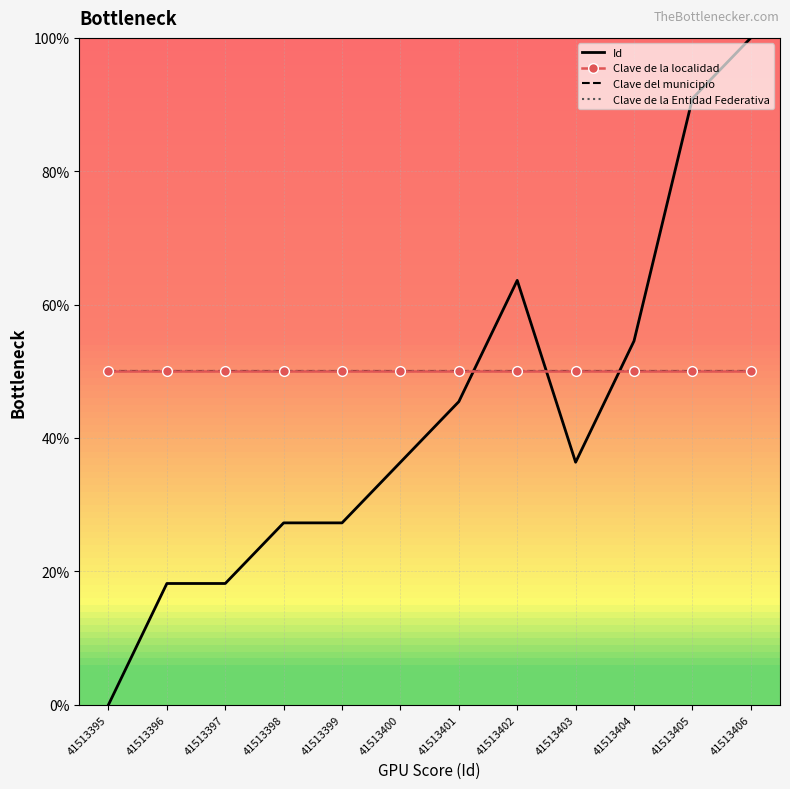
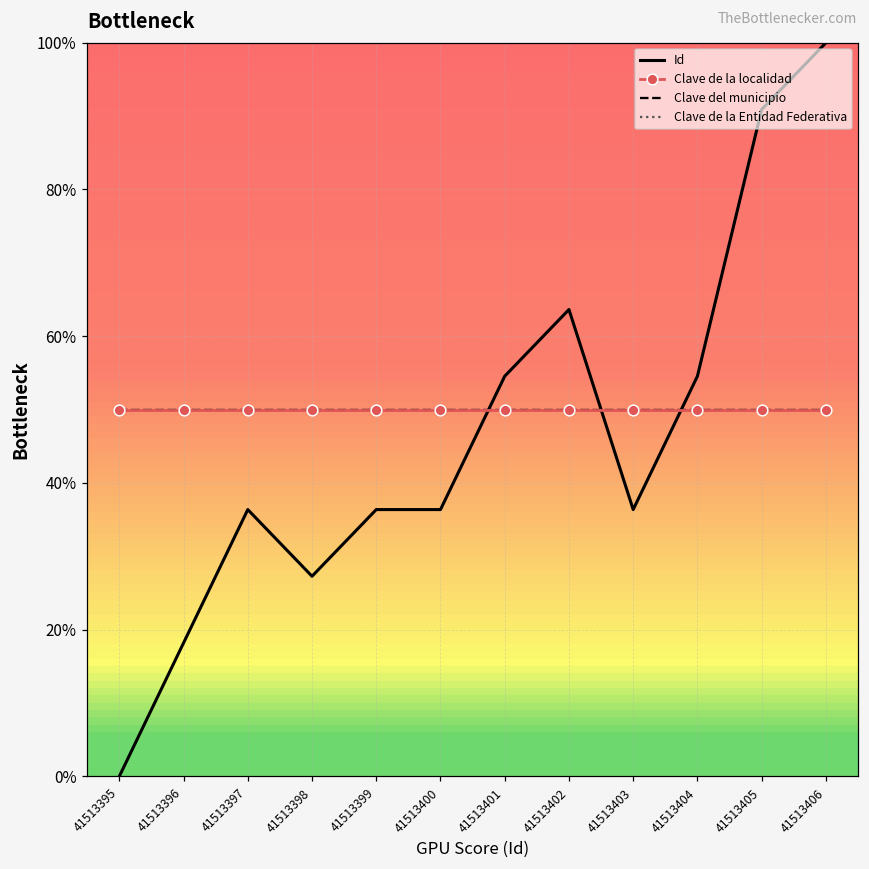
  {
    "Id": {
      "41513395": "0%",
      "41513396": "18%",
-     "41513397": "18%",
+     "41513397": "36%",
      "41513398": "27%",
-     "41513399": "27%",
+     "41513399": "36%",
      "41513400": "36%",
-     "41513401": "45%",
+     "41513401": "55%",
      "41513402": "64%",
      "41513403": "36%",
      "41513404": "55%",
      "41513406": "100%"
    },
    "Clave de la Entidad Federativa": {
      "41513395": "50%",
      "41513396": "50%",
      "41513397": "50%",
      "41513398": "50%",
      "41513399": "50%",
      "41513400": "50%",
      "41513401": "50%",
      "41513402": "50%",
      "41513403": "50%",
      "41513404": "50%",
      "41513405": "50%",
      "41513406": "50%"
    }
  }
